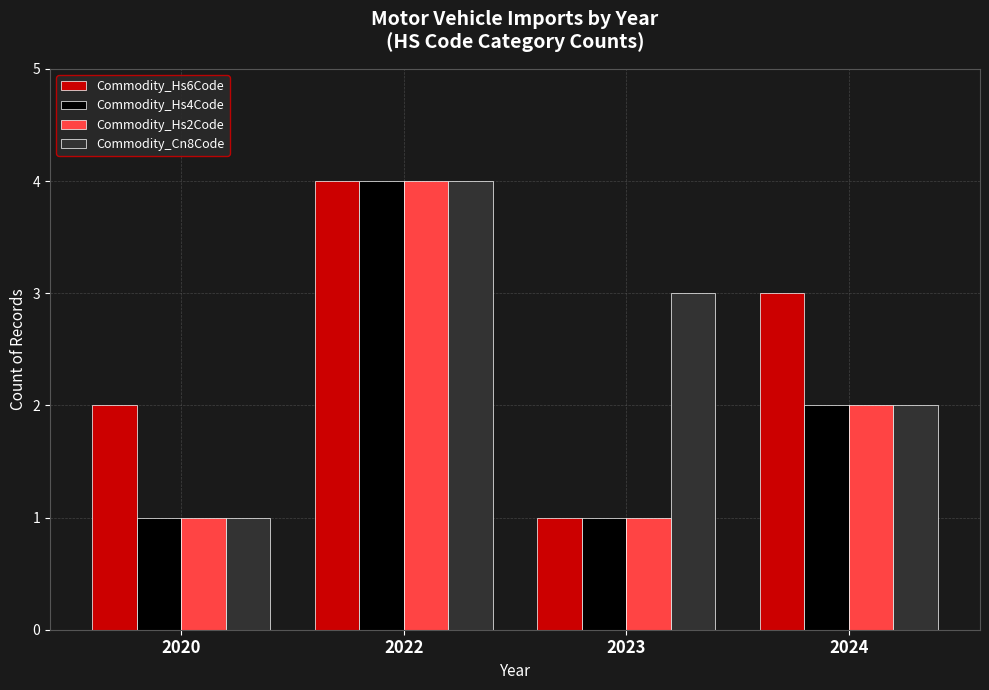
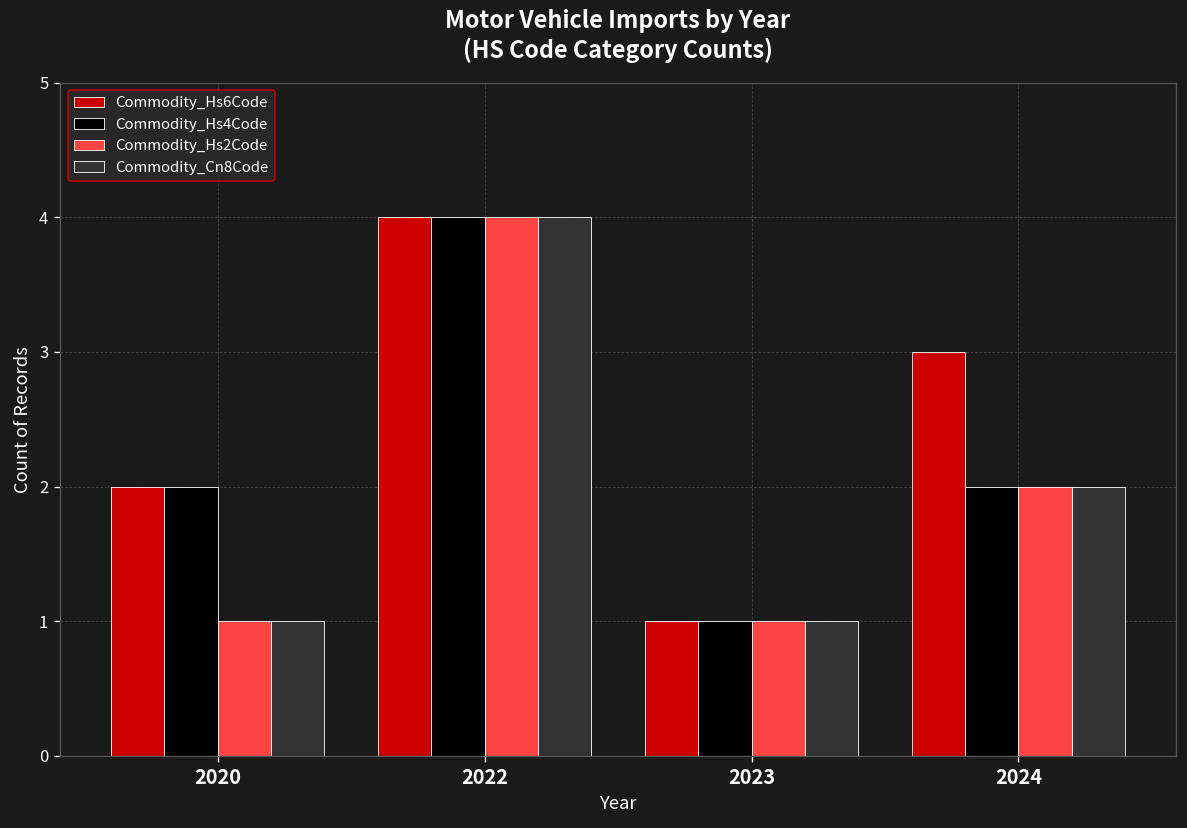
  {
    "Commodity_Hs6Code": {
      "2020": 2,
      "2022": 4,
      "2023": 1,
      "2024": 3
    },
    "Commodity_Hs4Code": {
-     "2020": 1,
+     "2020": 2,
      "2022": 4,
      "2023": 1,
      "2024": 2
    },
    "Commodity_Hs2Code": {
      "2020": 1,
      "2022": 4,
      "2023": 1,
      "2024": 2
    },
    "Commodity_Cn8Code": {
      "2020": 1,
      "2022": 4,
-     "2023": 3,
+     "2023": 1,
      "2024": 2
    }
  }
